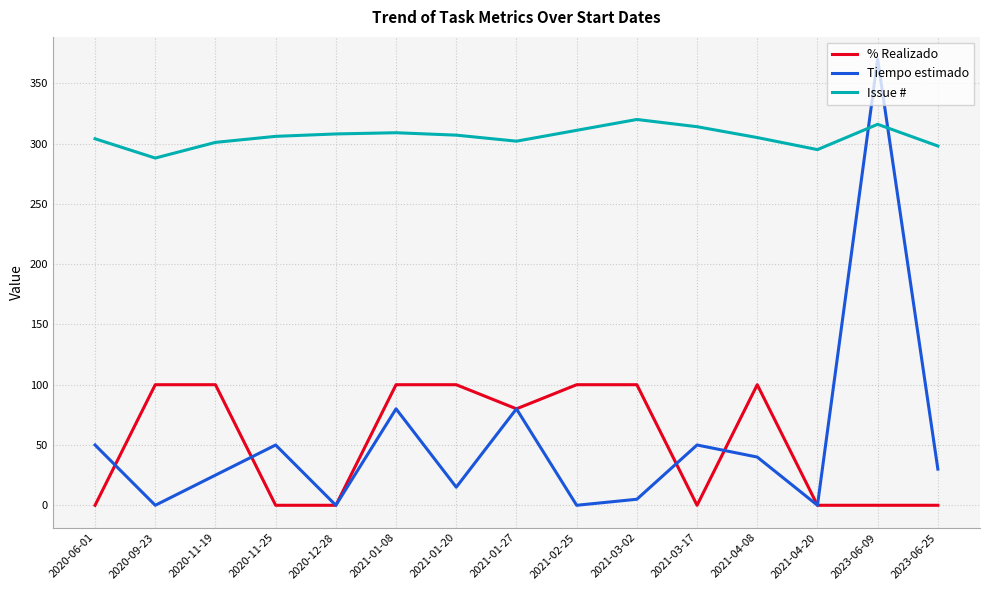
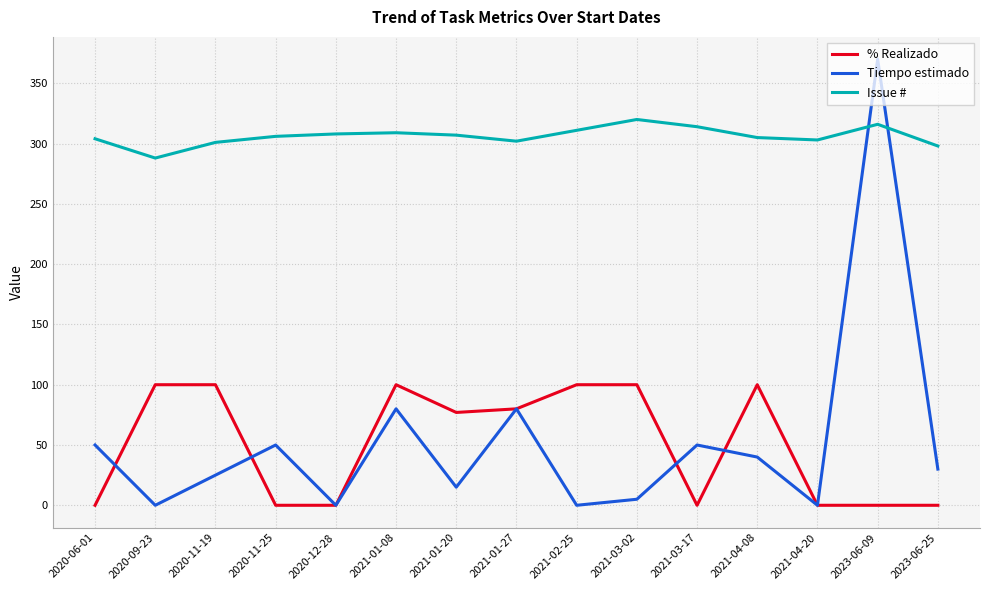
  {
    "% Realizado": {
      "2020-06-01": 0,
      "2020-09-23": 100,
      "2020-11-19": 100,
      "2020-11-25": 0,
      "2021-01-08": 100,
-     "2021-01-20": 100,
+     "2021-01-20": 77,
      "2021-02-25": 100,
      "2021-03-02": 100,
      "2021-03-17": 0,
      "2021-04-08": 100,
      "2023-06-09": 0,
      "2023-06-25": 0
    },
    "Tiempo estimado": {
      "2020-06-01": 50,
      "2020-09-23": 0,
      "2020-11-19": 25,
      "2020-11-25": 50,
      "2021-01-08": 80,
      "2021-01-20": 15,
      "2021-02-25": 0,
      "2021-03-02": 5,
      "2021-03-17": 50,
      "2021-04-08": 40,
      "2023-06-25": 30
    },
    "Issue #": {
      "2020-06-01": 304,
      "2020-09-23": 288,
      "2020-11-19": 301,
      "2020-11-25": 306,
      "2020-12-28": 308,
      "2021-01-08": 309,
      "2021-01-20": 307,
      "2021-01-27": 302,
      "2021-02-25": 311,
      "2021-03-02": 320,
      "2021-03-17": 314,
      "2021-04-08": 305,
-     "2021-04-20": 295,
+     "2021-04-20": 303,
      "2023-06-09": 316,
      "2023-06-25": 298
    }
  }
